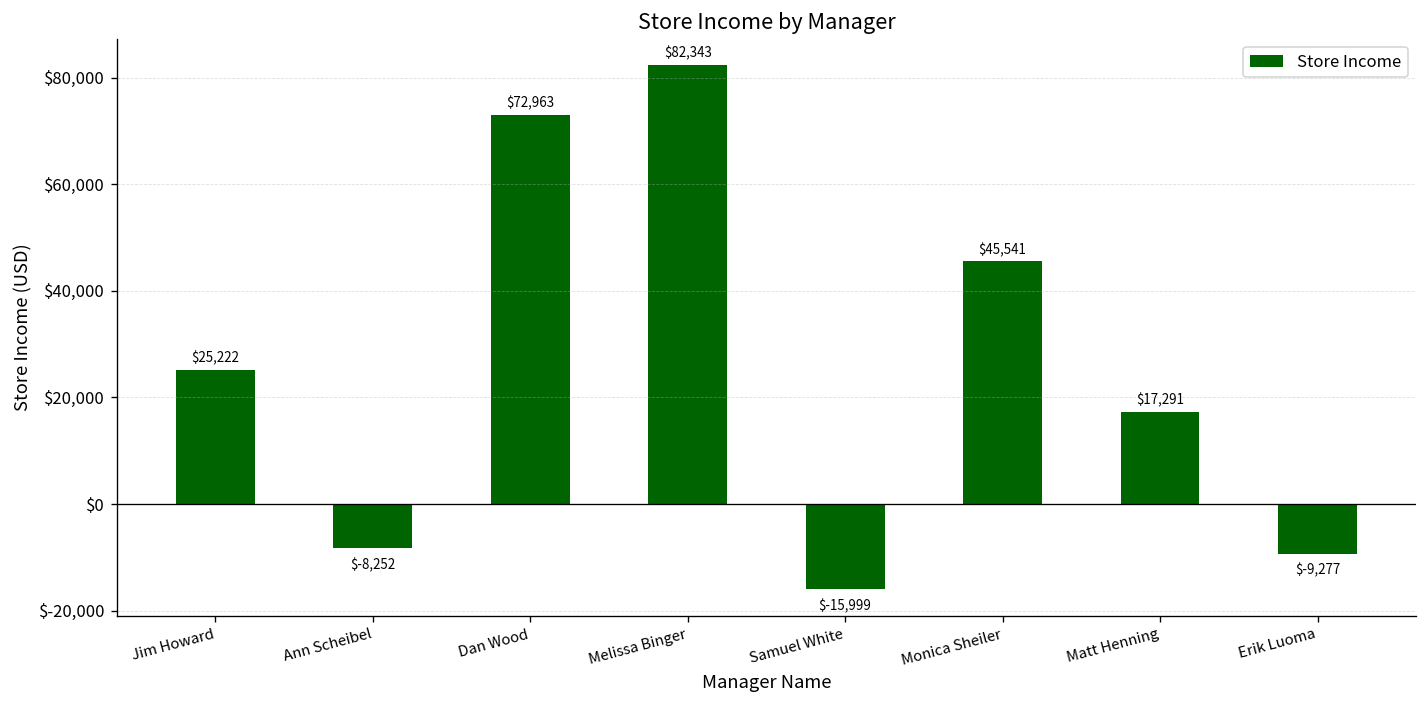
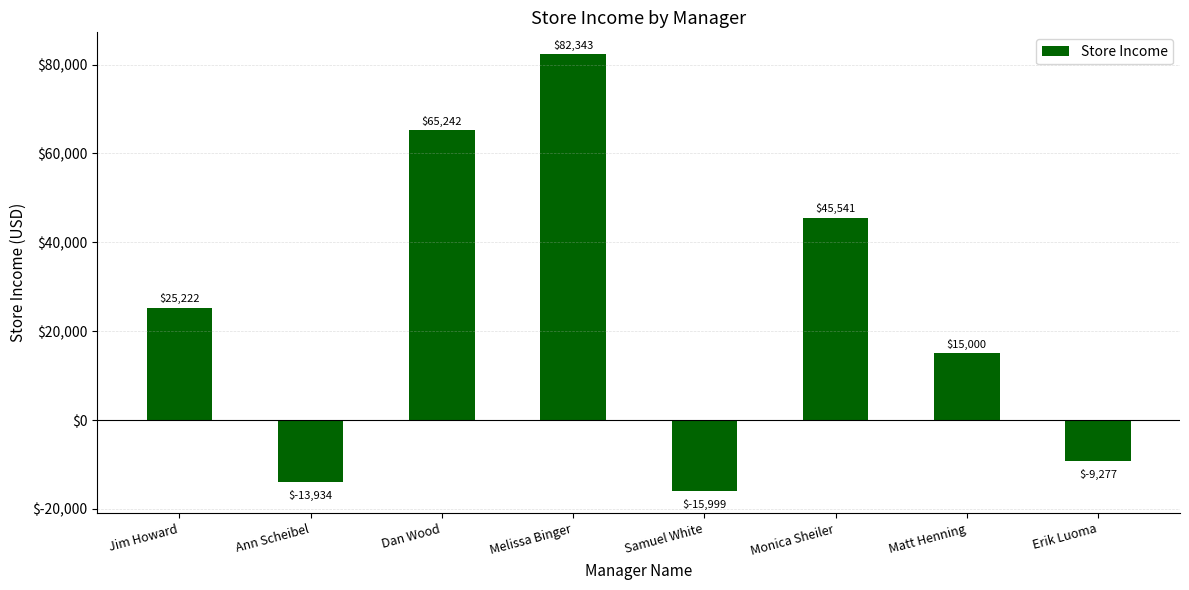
  {
    "Jim Howard": "$25,222",
-   "Ann Scheibel": "$-8,252",
-   "Dan Wood": "$72,963",
+   "Ann Scheibel": "$-13,934",
+   "Dan Wood": "$65,242",
    "Melissa Binger": "$82,343",
    "Samuel White": "$-15,999",
    "Monica Sheiler": "$45,541",
-   "Matt Henning": "$17,291",
+   "Matt Henning": "$15,000",
    "Erik Luoma": "$-9,277"
  }
